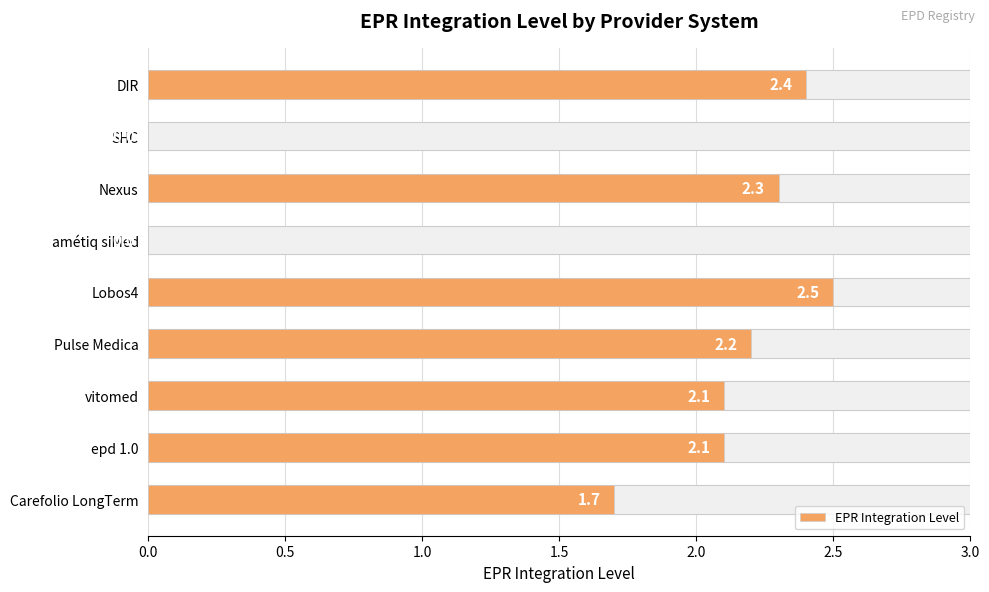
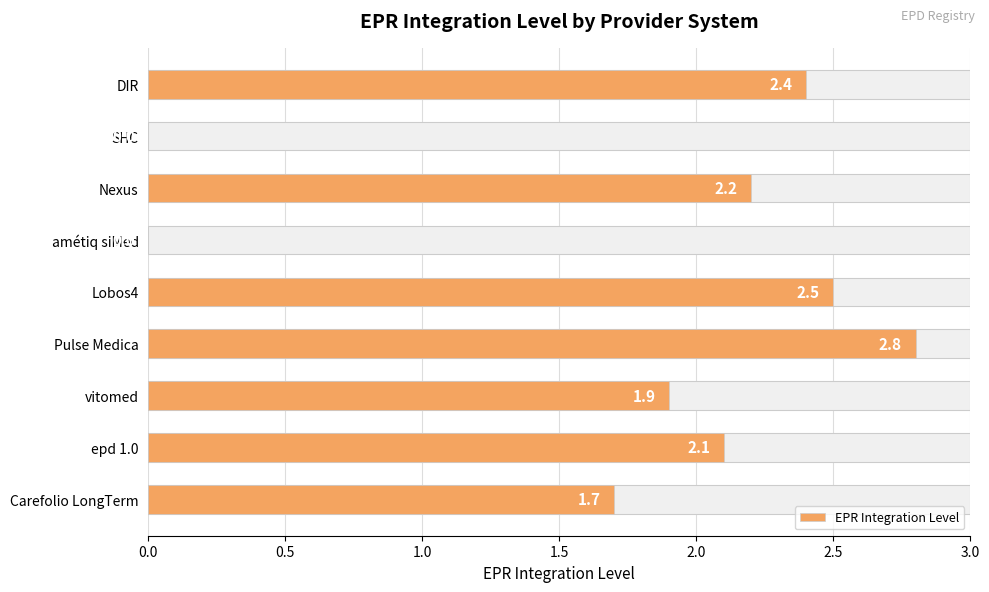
  {
    "EPR Integration Level": {
-     "Nexus": 2.3,
-     "Pulse Medica": 2.2,
-     "vitomed": 2.1
+     "Nexus": 2.2,
+     "Pulse Medica": 2.8,
+     "vitomed": 1.9
    }
  }
